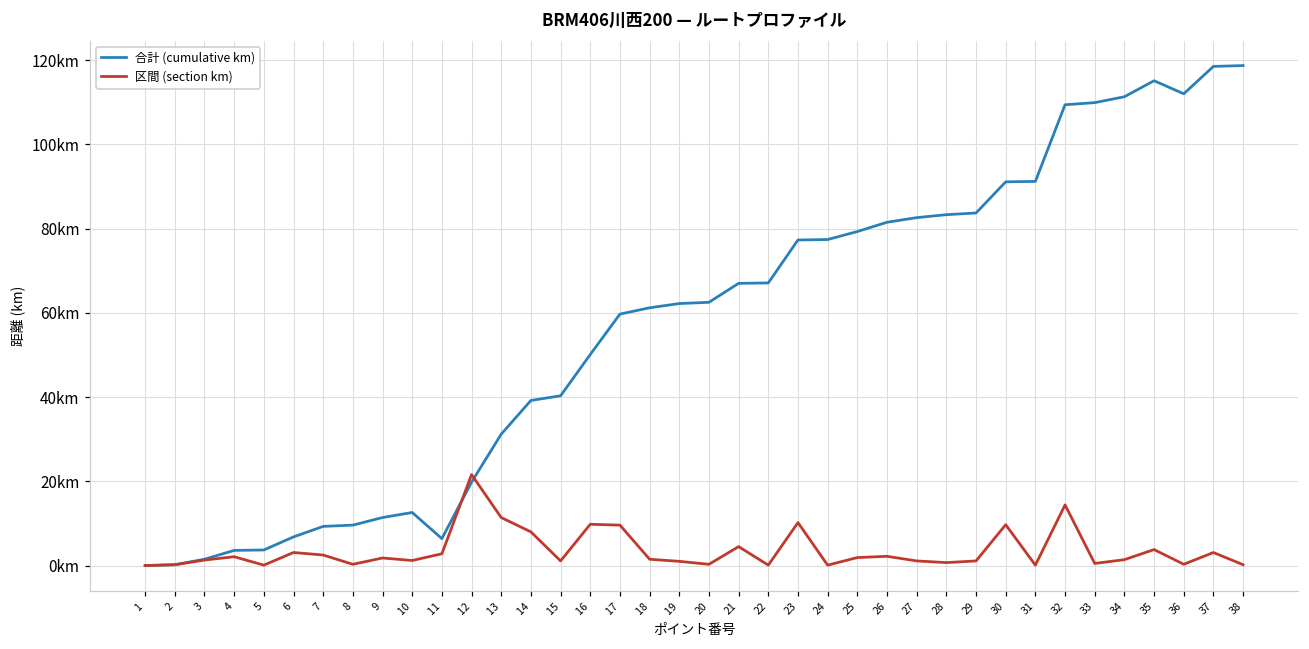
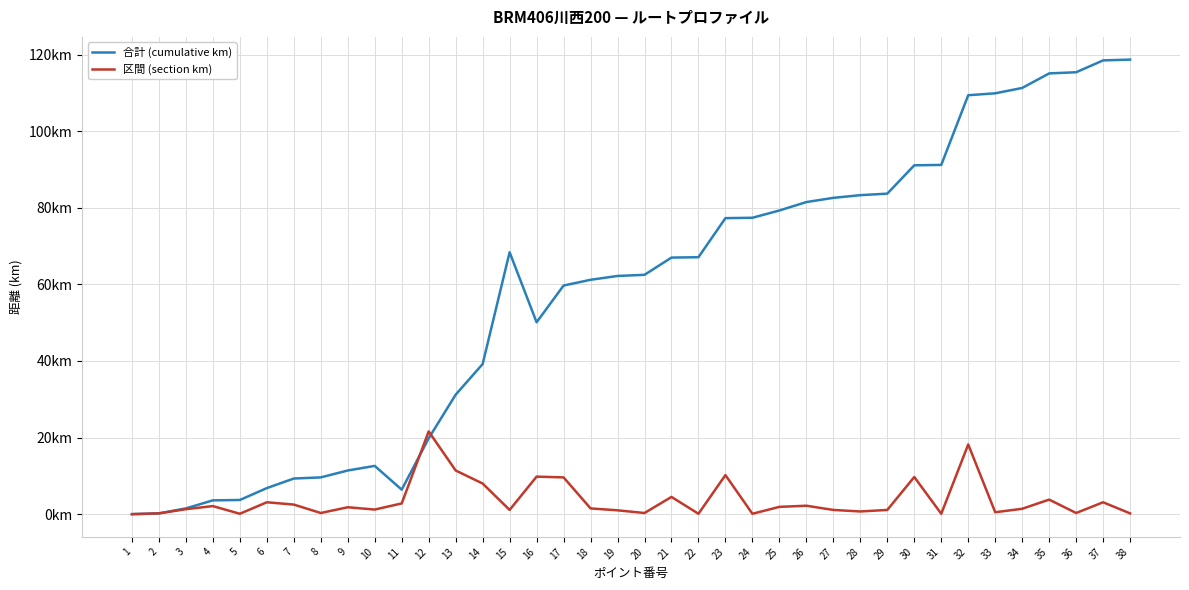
  {
    "合計 (cumulative km)": {
      "4": "4km",
      "5": "4km",
      "6": "7km",
      "7": "9km",
      "8": "10km",
      "9": "11km",
      "10": "13km",
      "11": "6km",
      "12": "20km",
      "13": "31km",
      "14": "39km",
-     "15": "40km",
+     "15": "68km",
      "16": "50km",
      "17": "60km",
      "18": "61km",
      "19": "62km",
      "20": "63km",
      "21": "67km",
      "22": "67km",
      "23": "77km",
      "24": "77km",
      "25": "79km",
      "26": "82km",
      "27": "83km",
      "28": "83km",
      "29": "84km",
      "30": "91km",
      "31": "91km",
      "32": "109km",
      "33": "110km",
      "34": "111km",
      "35": "115km",
-     "36": "112km",
+     "36": "115km",
      "37": "119km",
      "38": "119km"
    },
    "区間 (section km)": {
      "4": "2km",
      "5": "0km",
      "6": "3km",
      "7": "3km",
      "8": "0km",
      "9": "2km",
      "10": "1km",
      "11": "3km",
      "12": "22km",
      "13": "11km",
      "14": "8km",
      "15": "1km",
      "16": "10km",
      "17": "10km",
      "18": "2km",
      "19": "1km",
      "20": "0km",
      "21": "5km",
      "22": "0km",
      "23": "10km",
      "24": "0km",
      "25": "2km",
      "26": "2km",
      "27": "1km",
      "28": "1km",
      "29": "1km",
      "30": "10km",
      "31": "0km",
-     "32": "14km",
+     "32": "18km",
      "33": "1km",
      "34": "1km",
      "35": "4km",
      "36": "0km",
      "37": "3km",
      "38": "0km"
    }
  }
